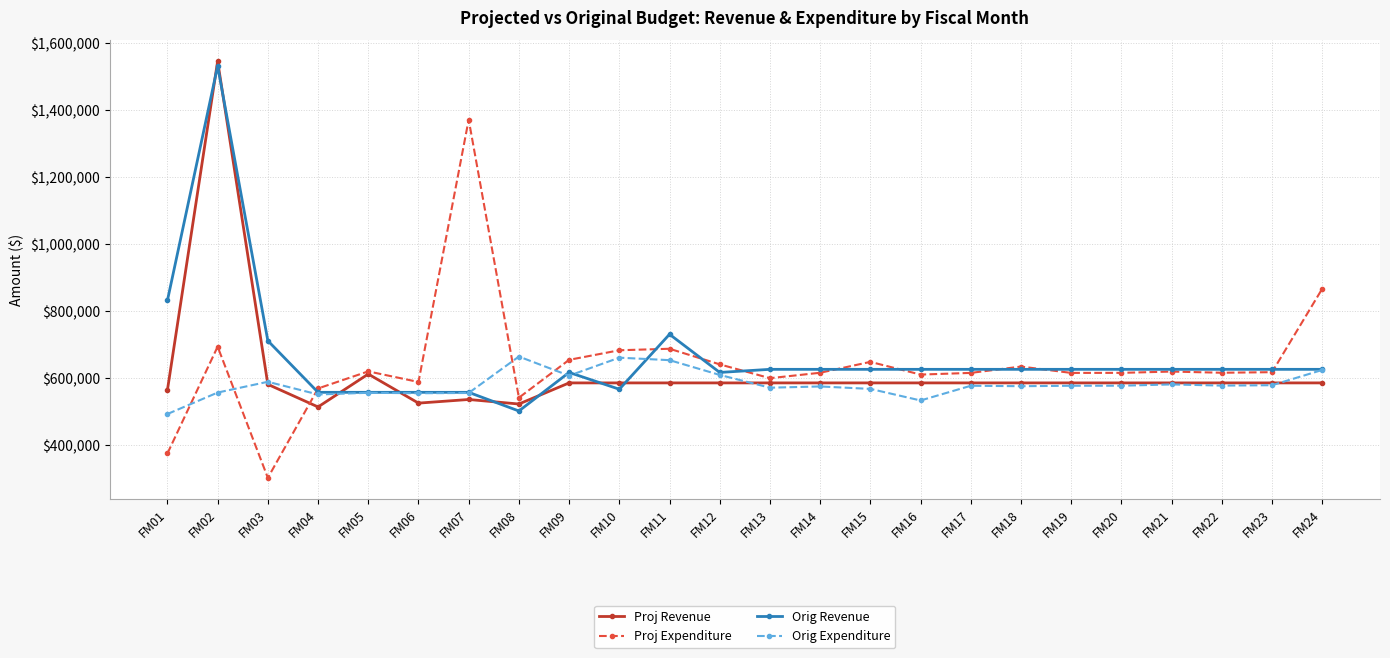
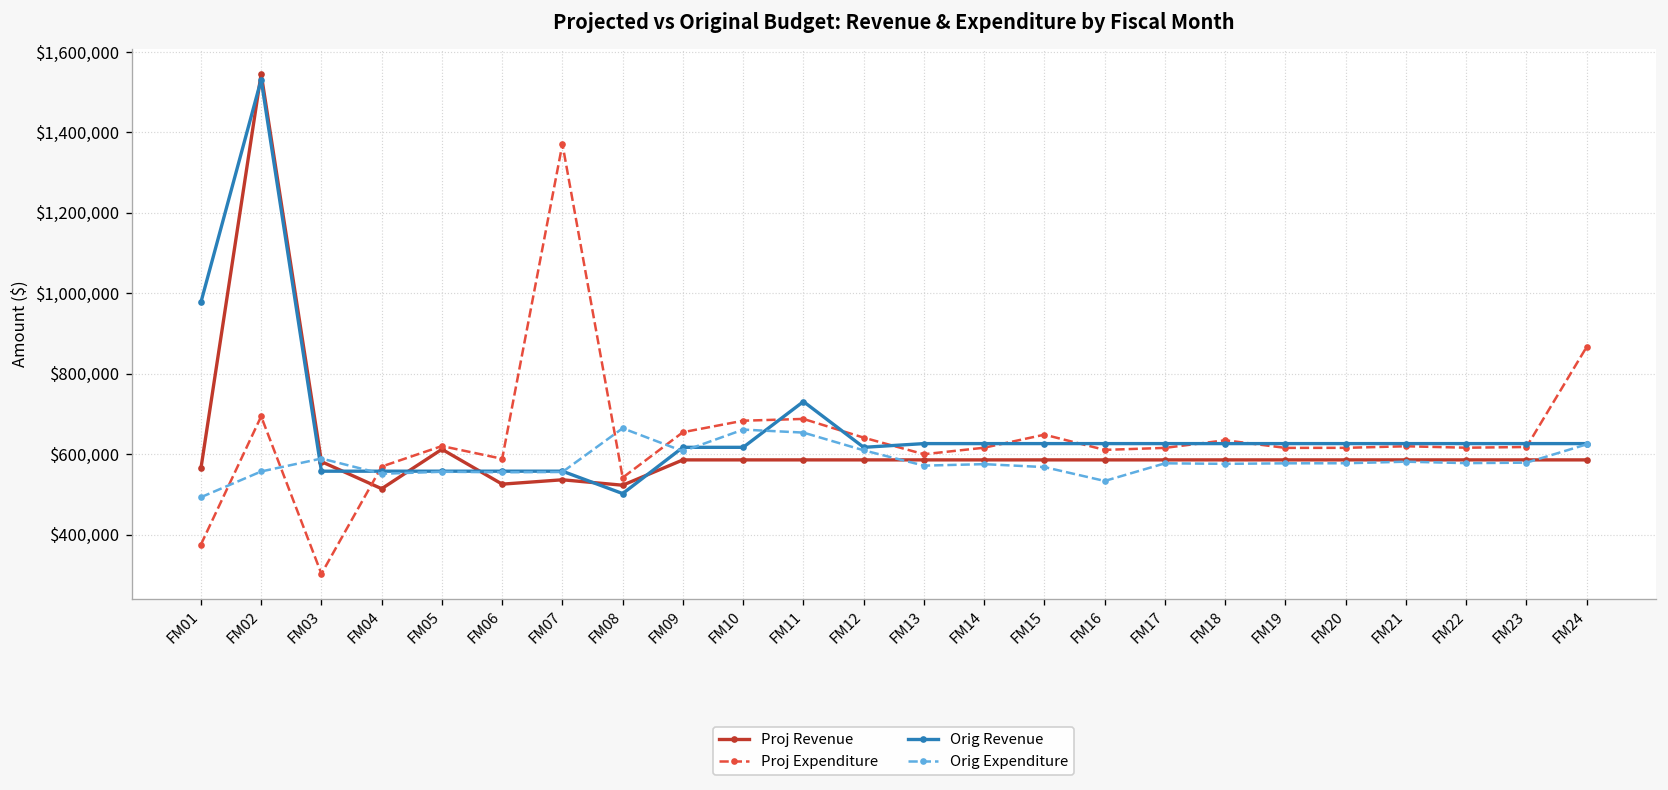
  {
    "Orig Revenue": {
-     "FM01": "$830,000",
+     "FM01": "$980,000",
      "FM02": "$1,530,000",
-     "FM03": "$710,000",
+     "FM03": "$560,000",
      "FM08": "$500,000",
      "FM09": "$620,000",
-     "FM10": "$570,000",
+     "FM10": "$620,000",
      "FM11": "$730,000",
      "FM13": "$630,000",
      "FM14": "$630,000",
      "FM15": "$630,000",
      "FM16": "$630,000",
      "FM17": "$630,000",
      "FM18": "$630,000",
      "FM19": "$630,000",
      "FM20": "$630,000",
      "FM22": "$630,000",
      "FM23": "$630,000"
    },
    "Orig Expenditure": {
      "FM01": "$490,000",
      "FM02": "$560,000",
      "FM03": "$590,000",
      "FM08": "$660,000",
      "FM09": "$610,000",
      "FM10": "$660,000",
      "FM11": "$650,000",
      "FM13": "$570,000",
      "FM14": "$580,000",
      "FM15": "$570,000",
      "FM16": "$530,000",
      "FM17": "$580,000",
      "FM18": "$580,000",
      "FM19": "$580,000",
      "FM20": "$580,000",
      "FM22": "$580,000"
    }
  }
